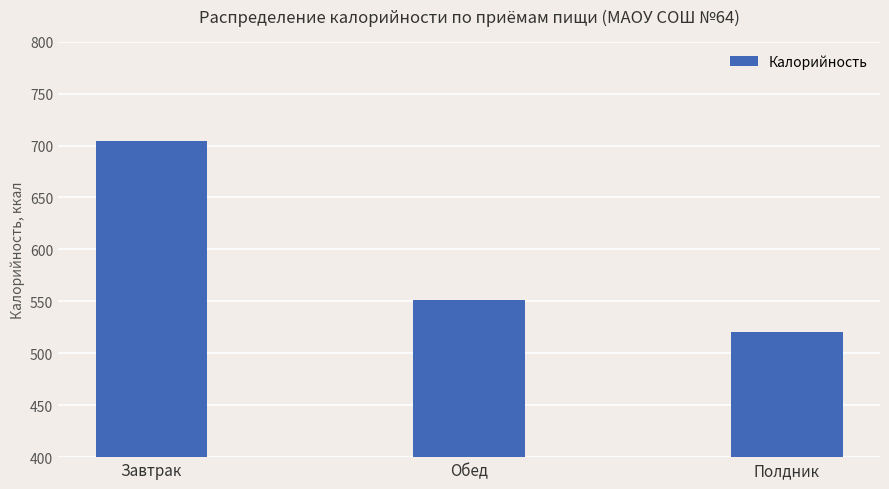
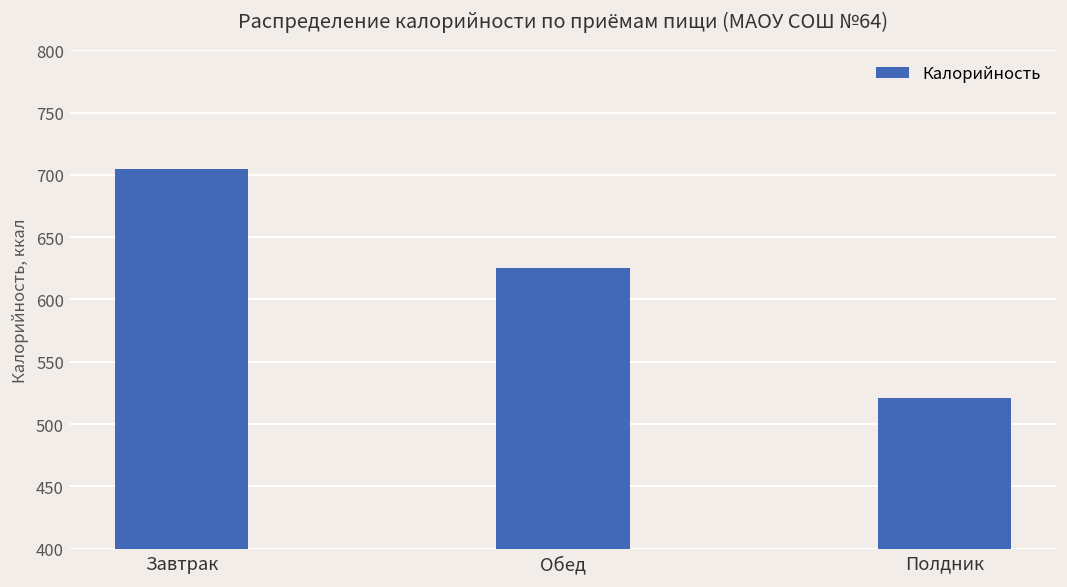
  {
    "Завтрак": 704,
-   "Обед": 551,
+   "Обед": 625,
    "Полдник": 521
  }
